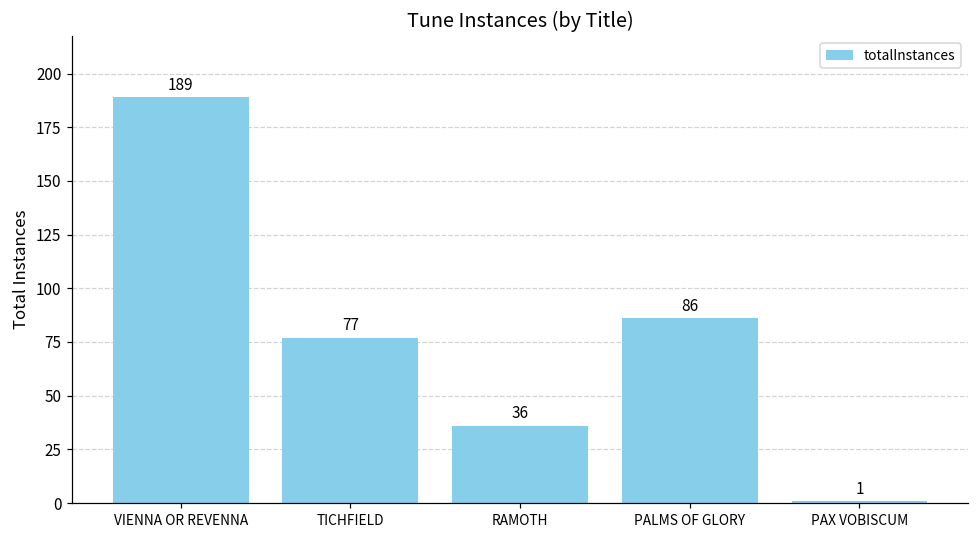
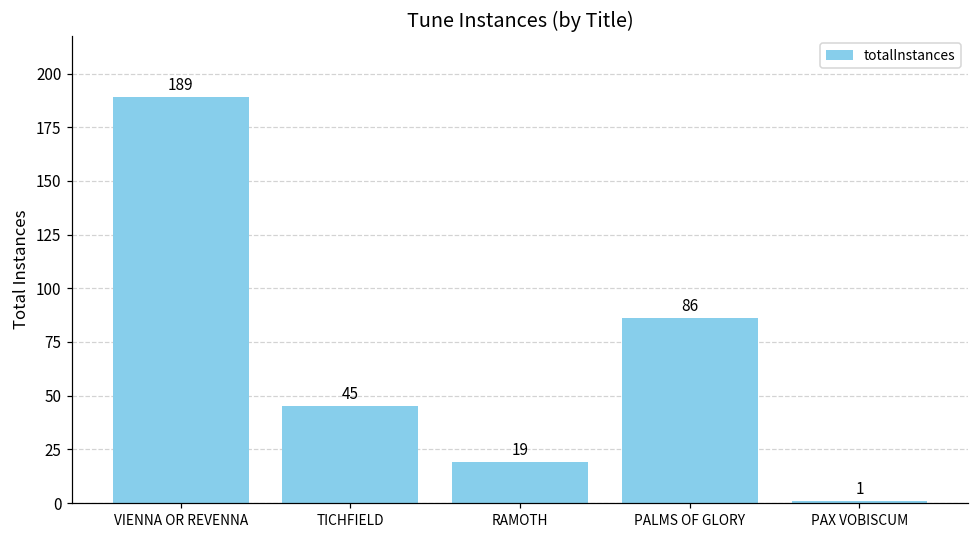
  {
    "VIENNA OR REVENNA": 189,
-   "TICHFIELD": 77,
-   "RAMOTH": 36,
+   "TICHFIELD": 45,
+   "RAMOTH": 19,
    "PALMS OF GLORY": 86,
    "PAX VOBISCUM": 1
  }
